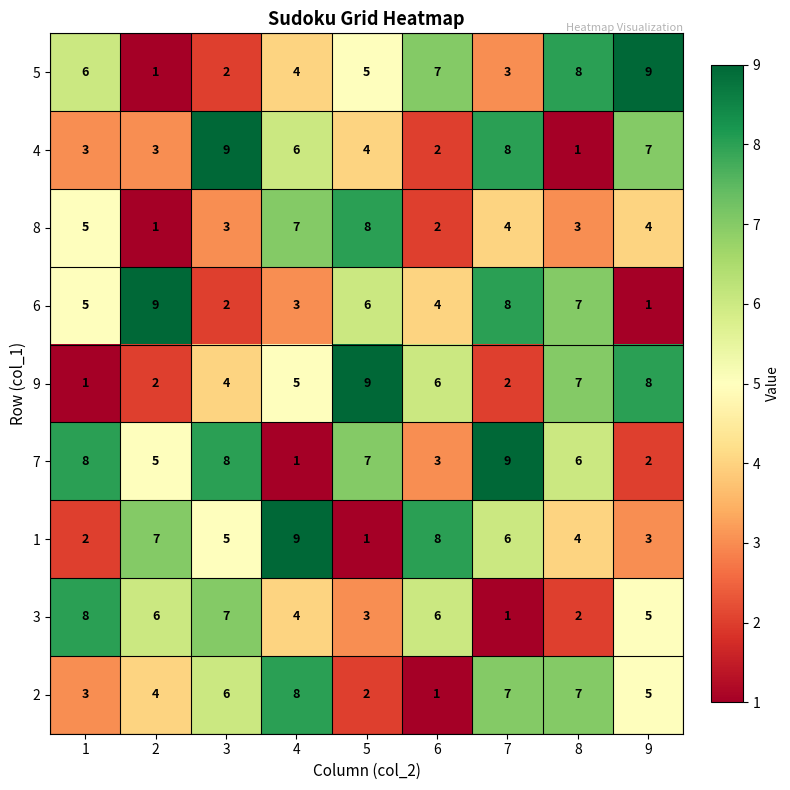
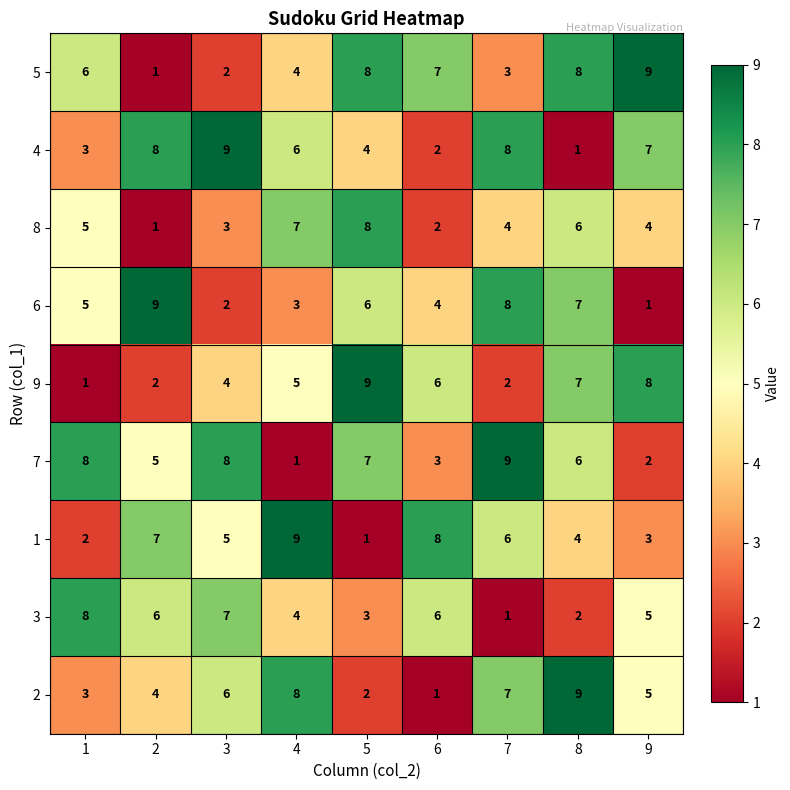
  {
    "5": {
      "1": 6,
      "2": 1,
      "3": 2,
      "4": 4,
-     "5": 5,
+     "5": 8,
      "6": 7,
      "7": 3,
      "8": 8,
      "9": 9
    },
    "4": {
      "1": 3,
-     "2": 3,
+     "2": 8,
      "3": 9,
      "4": 6,
      "5": 4,
      "6": 2,
      "7": 8,
      "8": 1,
      "9": 7
    },
    "8": {
      "1": 5,
      "2": 1,
      "3": 3,
      "4": 7,
      "5": 8,
      "6": 2,
      "7": 4,
-     "8": 3,
+     "8": 6,
      "9": 4
    },
    "6": {
      "1": 5,
      "2": 9,
      "3": 2,
      "4": 3,
      "5": 6,
      "6": 4,
      "7": 8,
      "8": 7,
      "9": 1
    },
    "9": {
      "1": 1,
      "2": 2,
      "3": 4,
      "4": 5,
      "5": 9,
      "6": 6,
      "7": 2,
      "8": 7,
      "9": 8
    },
    "7": {
      "1": 8,
      "2": 5,
      "3": 8,
      "4": 1,
      "5": 7,
      "6": 3,
      "7": 9,
      "8": 6,
      "9": 2
    },
    "1": {
      "1": 2,
      "2": 7,
      "3": 5,
      "4": 9,
      "5": 1,
      "6": 8,
      "7": 6,
      "8": 4,
      "9": 3
    },
    "3": {
      "1": 8,
      "2": 6,
      "3": 7,
      "4": 4,
      "5": 3,
      "6": 6,
      "7": 1,
      "8": 2,
      "9": 5
    },
    "2": {
      "1": 3,
      "2": 4,
      "3": 6,
      "4": 8,
      "5": 2,
      "6": 1,
      "7": 7,
-     "8": 7,
+     "8": 9,
      "9": 5
    }
  }
